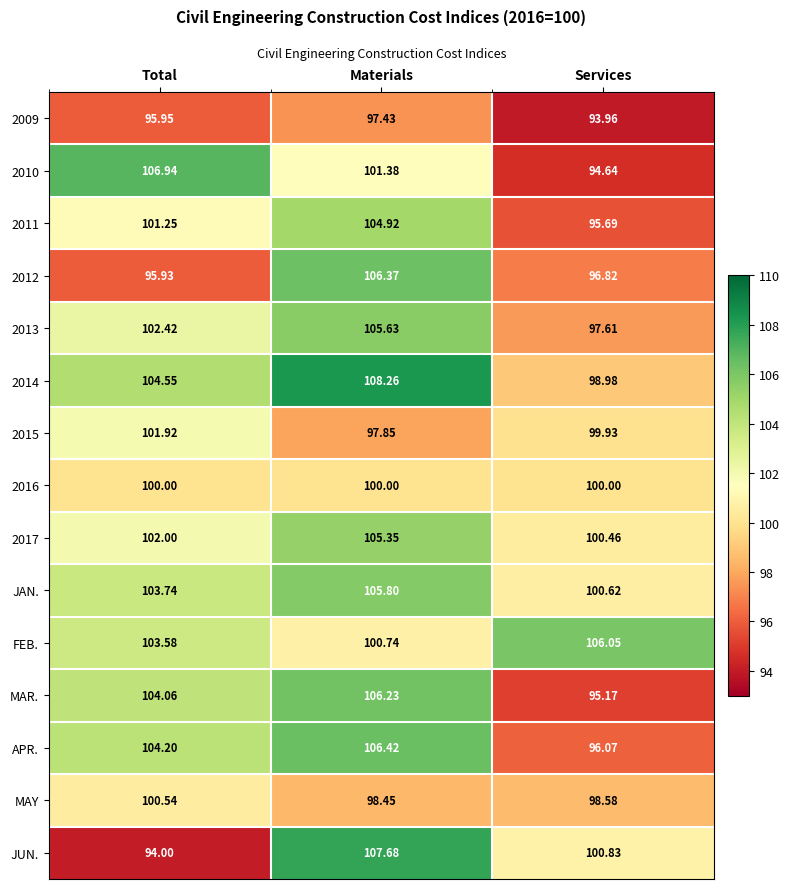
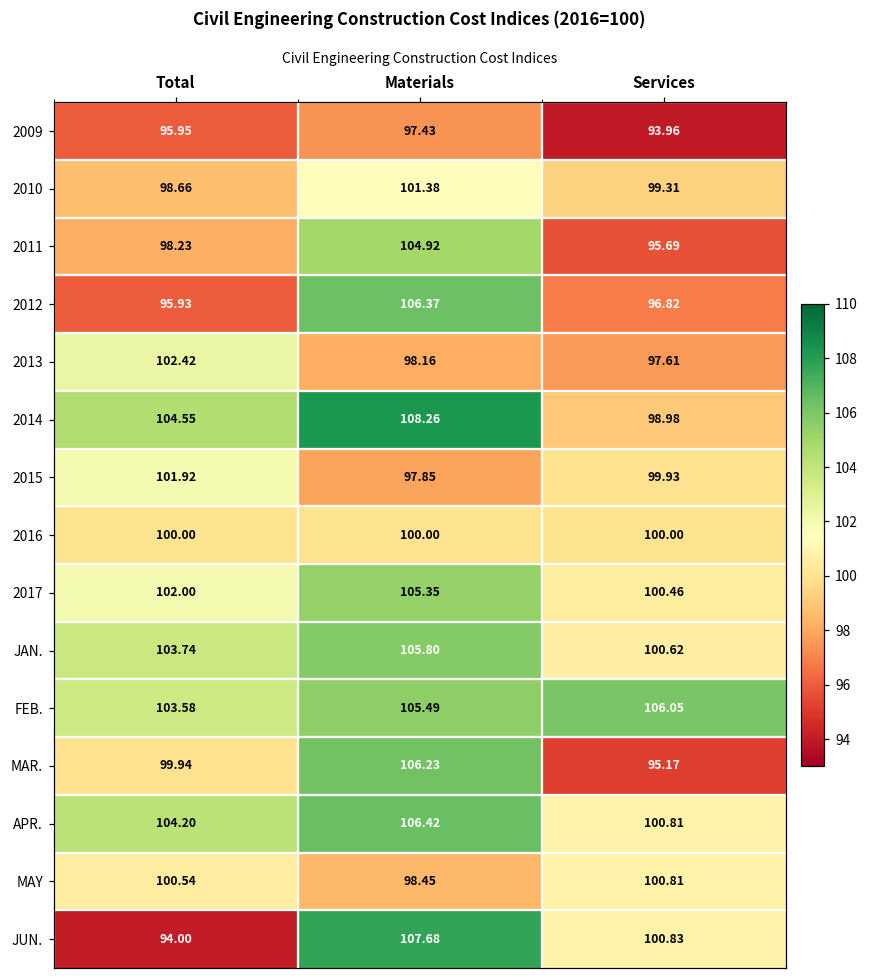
  {
    "2009": {
      "Total": 95.95,
      "Materials": 97.43,
      "Services": 93.96
    },
    "2010": {
-     "Total": 106.94,
+     "Total": 98.66,
      "Materials": 101.38,
-     "Services": 94.64
+     "Services": 99.31
    },
    "2011": {
-     "Total": 101.25,
+     "Total": 98.23,
      "Materials": 104.92,
      "Services": 95.69
    },
    "2012": {
      "Total": 95.93,
      "Materials": 106.37,
      "Services": 96.82
    },
    "2013": {
      "Total": 102.42,
-     "Materials": 105.63,
+     "Materials": 98.16,
      "Services": 97.61
    },
    "2014": {
      "Total": 104.55,
      "Materials": 108.26,
      "Services": 98.98
    },
    "2015": {
      "Total": 101.92,
      "Materials": 97.85,
      "Services": 99.93
    },
    "2016": {
      "Total": 100.00,
      "Materials": 100.00,
      "Services": 100.00
    },
    "2017": {
      "Total": 102.00,
      "Materials": 105.35,
      "Services": 100.46
    },
    "JAN.": {
      "Total": 103.74,
      "Materials": 105.80,
      "Services": 100.62
    },
    "FEB.": {
      "Total": 103.58,
-     "Materials": 100.74,
+     "Materials": 105.49,
      "Services": 106.05
    },
    "MAR.": {
-     "Total": 104.06,
+     "Total": 99.94,
      "Materials": 106.23,
      "Services": 95.17
    },
    "APR.": {
      "Total": 104.20,
      "Materials": 106.42,
-     "Services": 96.07
+     "Services": 100.81
    },
    "MAY": {
      "Total": 100.54,
      "Materials": 98.45,
-     "Services": 98.58
+     "Services": 100.81
    },
    "JUN.": {
      "Total": 94.00,
      "Materials": 107.68,
      "Services": 100.83
    }
  }
